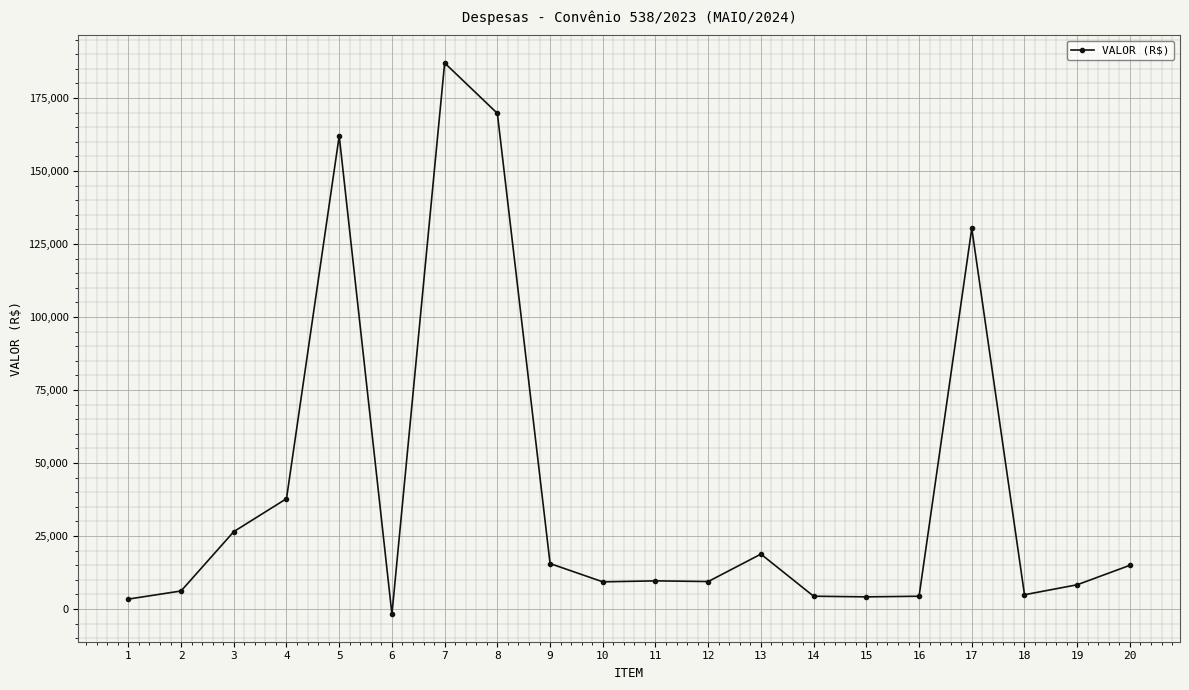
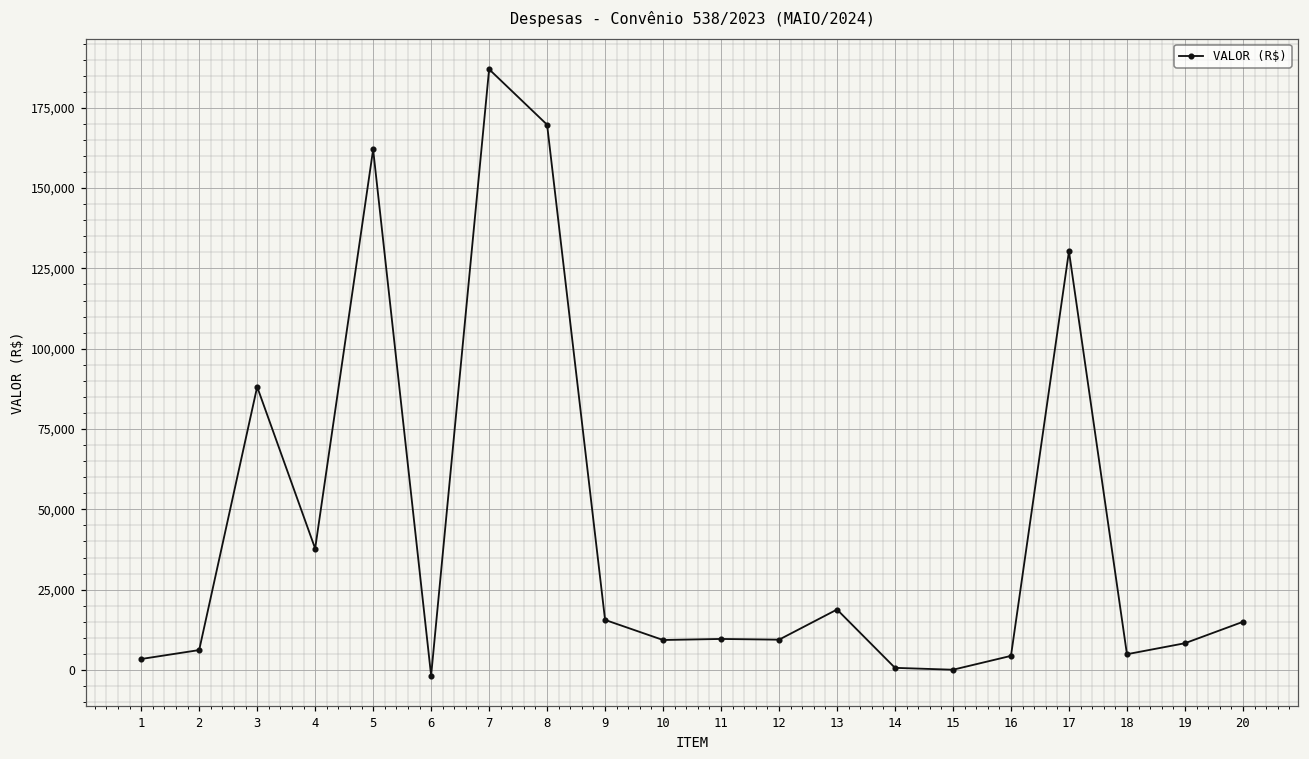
  {
    "1": "3,000",
    "2": "6,000",
-   "3": "27,000",
+   "3": "88,000",
    "4": "38,000",
    "5": "162,000",
    "6": "-2,000",
    "7": "187,000",
    "8": "170,000",
    "9": "16,000",
    "10": "9,000",
    "11": "10,000",
    "12": "9,000",
    "13": "19,000",
-   "14": "4,000",
-   "15": "4,000",
+   "14": "1,000",
+   "15": "0",
    "16": "4,000",
    "17": "130,000",
    "18": "5,000",
    "19": "8,000",
    "20": "15,000"
  }
